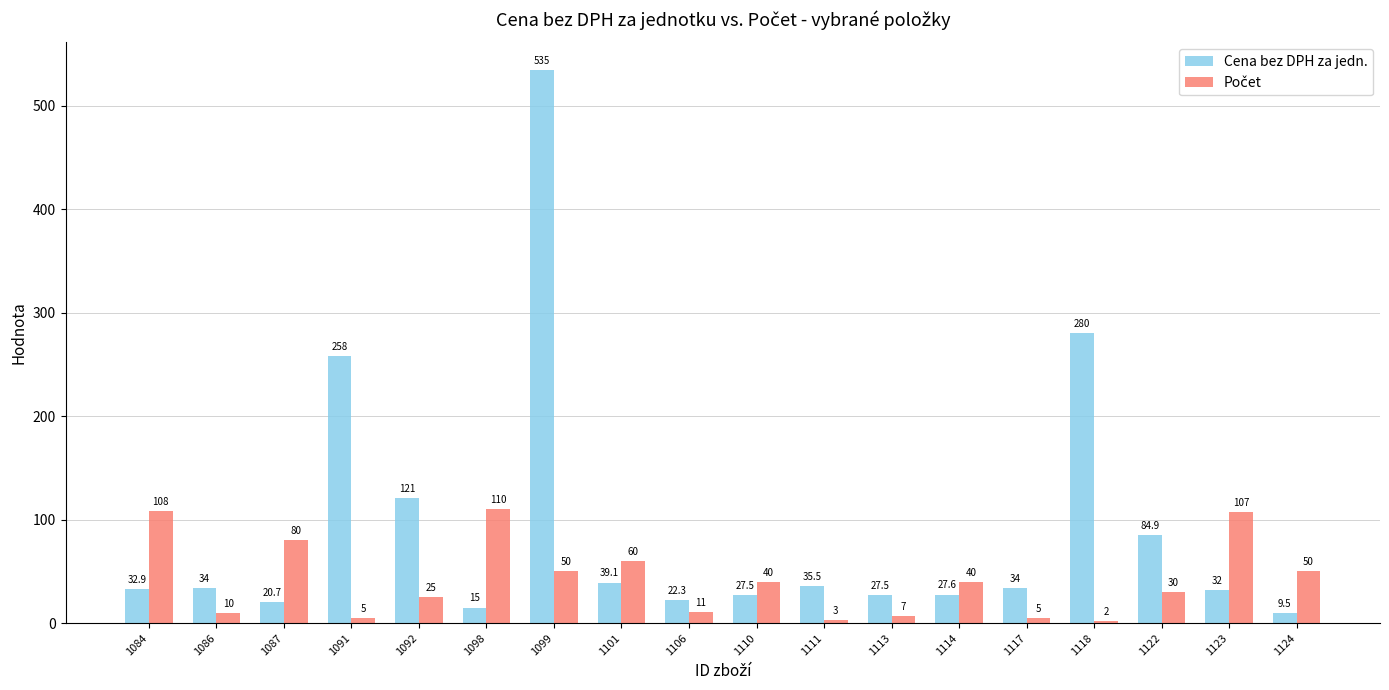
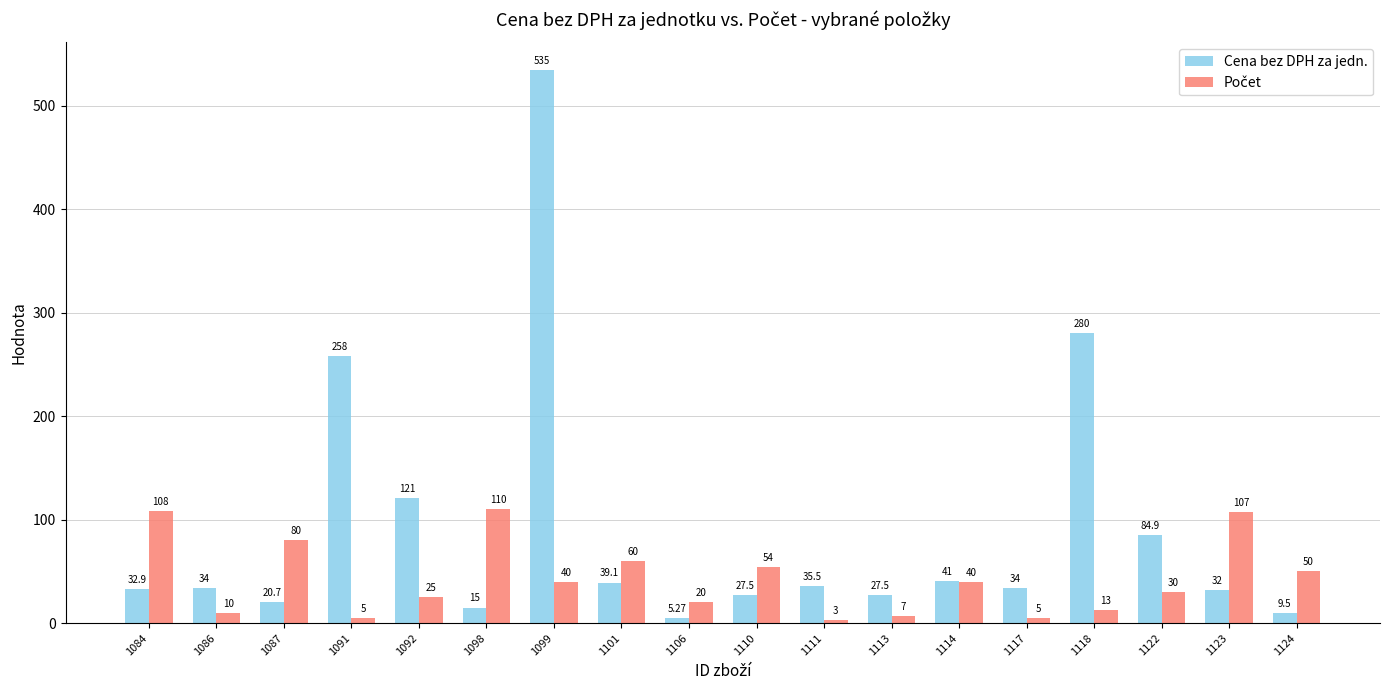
  {
    "Cena bez DPH za jedn.": {
      "1084": 32.9,
      "1086": 34,
      "1087": 20.7,
      "1091": 258,
      "1092": 121,
      "1098": 15,
      "1099": 535,
      "1101": 39.1,
-     "1106": 22.3,
+     "1106": 5.27,
      "1110": 27.5,
      "1111": 35.5,
      "1113": 27.5,
-     "1114": 27.6,
+     "1114": 41,
      "1117": 34,
      "1118": 280,
      "1122": 84.9,
      "1123": 32,
      "1124": 9.5
    },
    "Počet": {
      "1084": 108,
      "1086": 10,
      "1087": 80,
      "1091": 5,
      "1092": 25,
      "1098": 110,
-     "1099": 50,
+     "1099": 40,
      "1101": 60,
-     "1106": 11,
-     "1110": 40,
+     "1106": 20,
+     "1110": 54,
      "1111": 3,
      "1113": 7,
      "1114": 40,
      "1117": 5,
-     "1118": 2,
+     "1118": 13,
      "1122": 30,
      "1123": 107,
      "1124": 50
    }
  }
